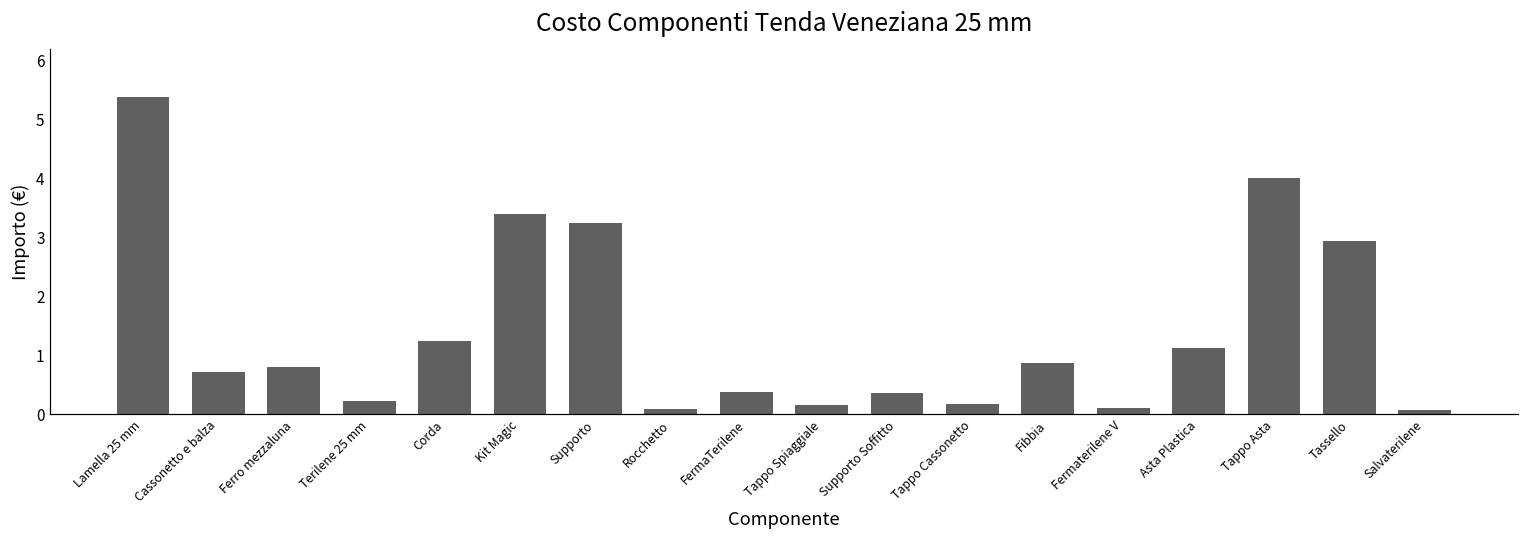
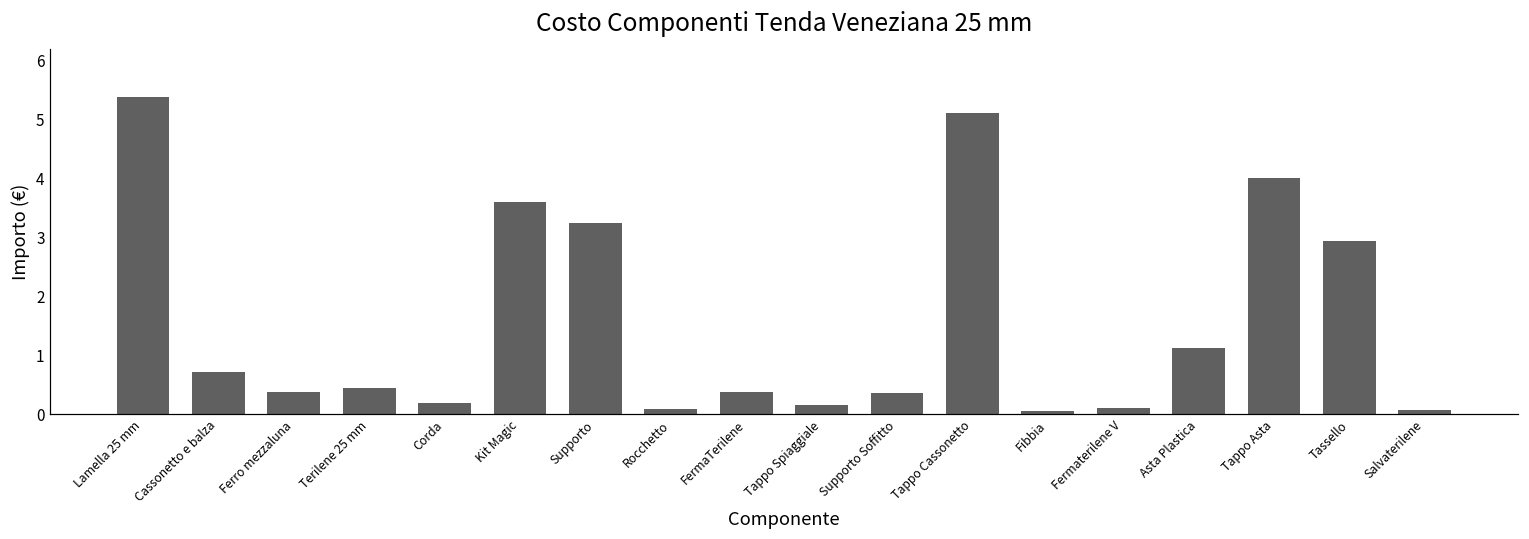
  {
    "Lamella 25 mm": 5.4,
    "Cassonetto e balza": 0.7,
-   "Ferro mezzaluna": 0.8,
-   "Terilene 25 mm": 0.2,
-   "Corda": 1.2,
-   "Kit Magic": 3.4,
+   "Ferro mezzaluna": 0.4,
+   "Terilene 25 mm": 0.4,
+   "Corda": 0.2,
+   "Kit Magic": 3.6,
    "Supporto": 3.2,
    "Rocchetto": 0.1,
    "FermaTerilene": 0.4,
    "Tappo Spiaggiale": 0.2,
    "Supporto Soffitto": 0.4,
-   "Tappo Cassonetto": 0.2,
-   "Fibbia": 0.9,
+   "Tappo Cassonetto": 5.1,
+   "Fibbia": 0.1,
    "Fermaterilene V": 0.1,
    "Asta Plastica": 1.1,
    "Tappo Asta": 4.0,
    "Tassello": 2.9,
    "Salvaterilene": 0.1
  }
